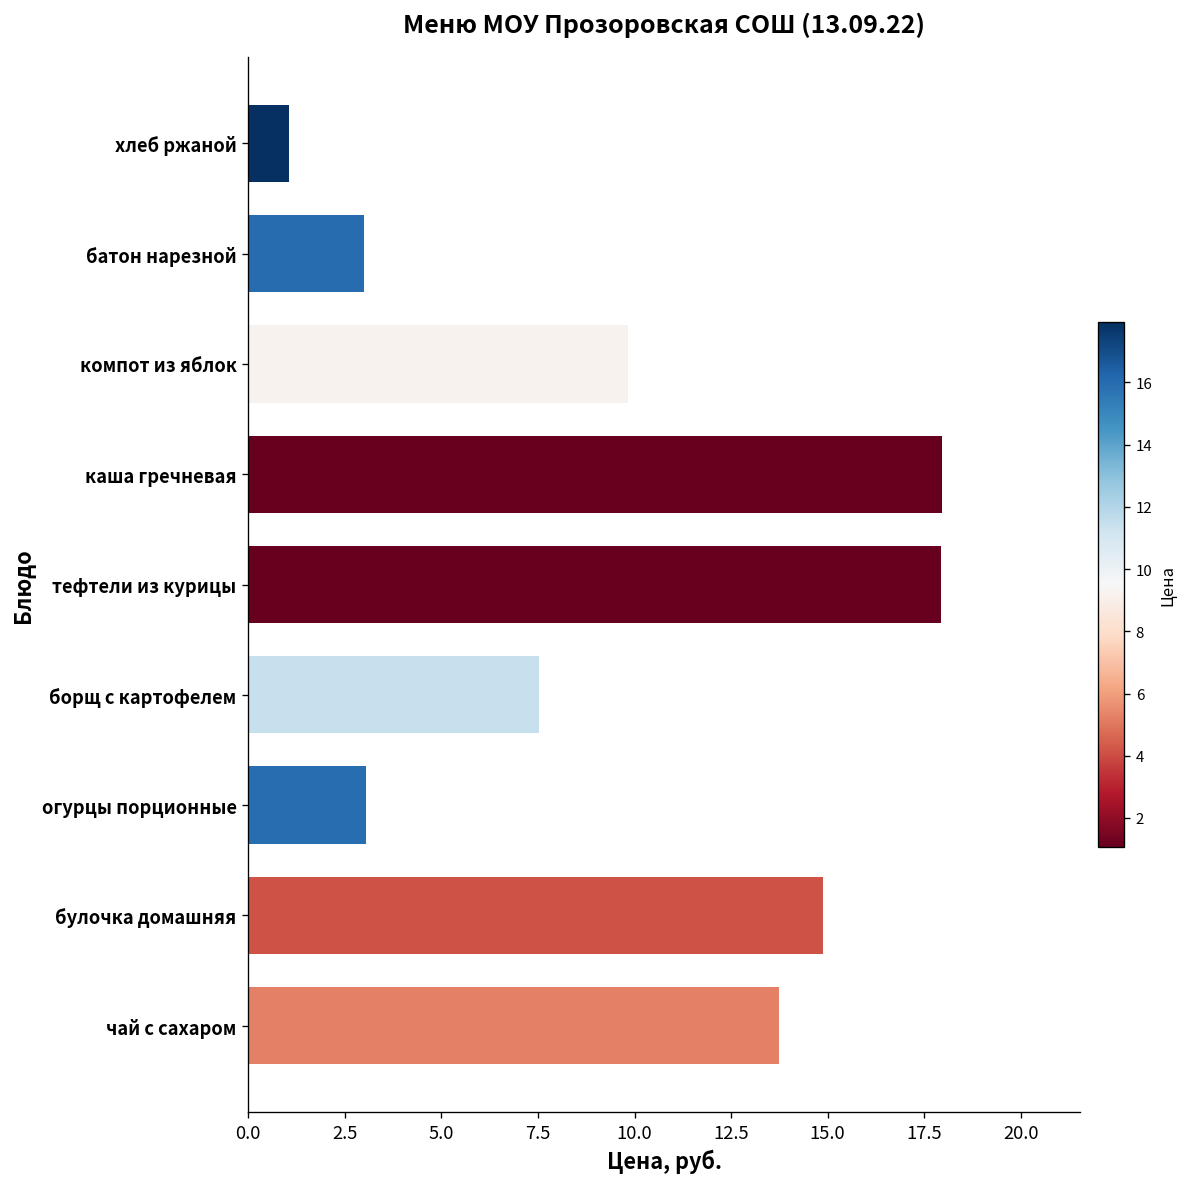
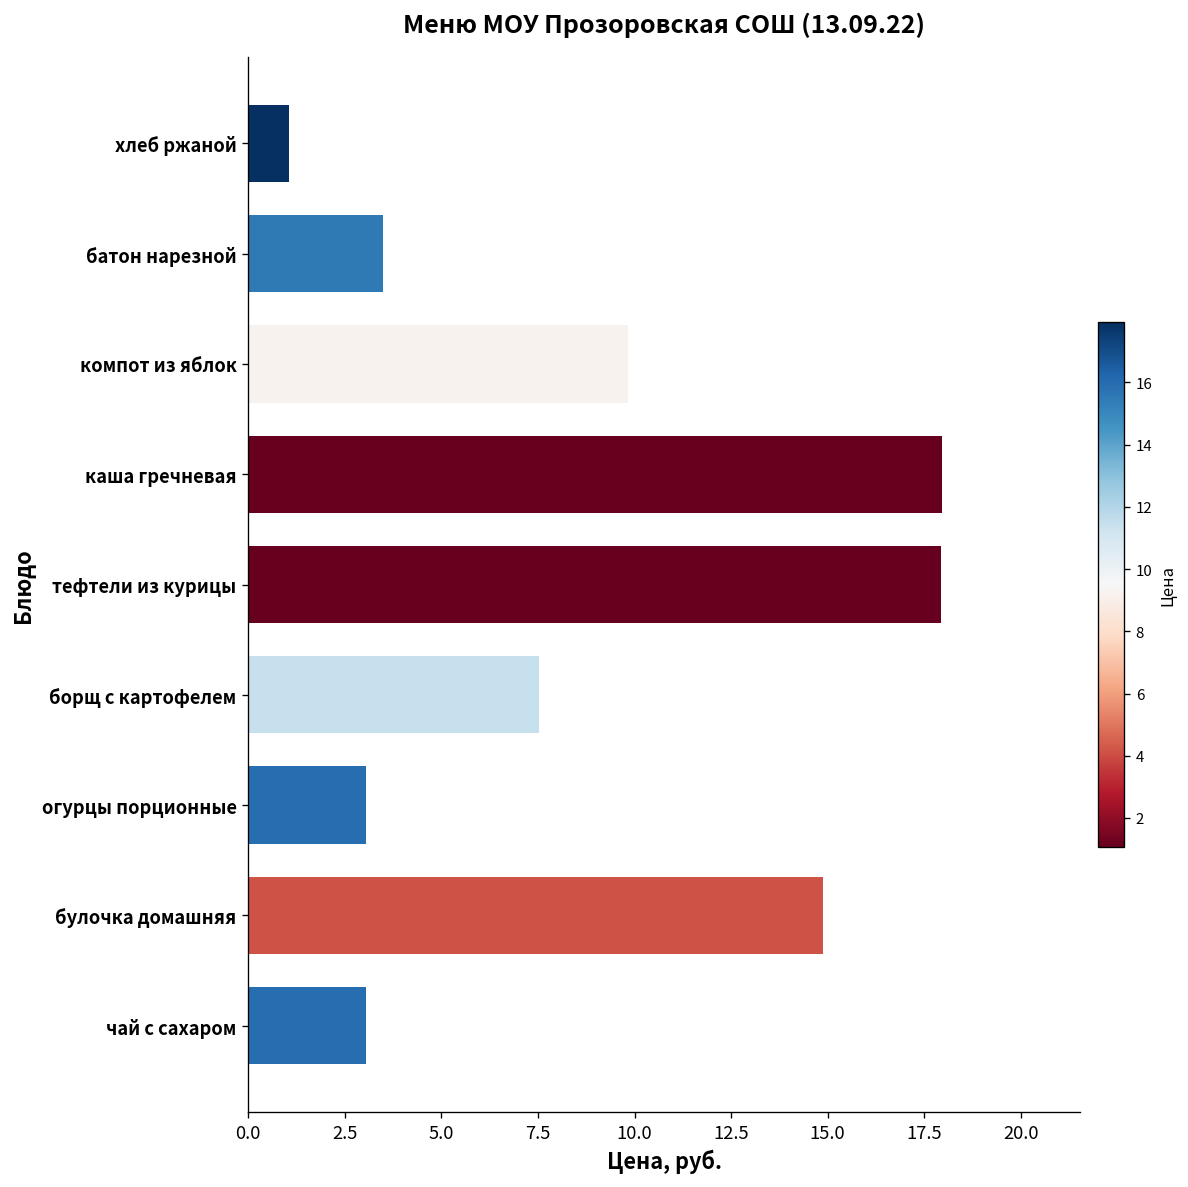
  {
    "хлеб ржаной": 1.1,
-   "батон нарезной": 3.0,
+   "батон нарезной": 3.5,
    "компот из яблок": 9.8,
    "каша гречневая": 18.0,
    "тефтели из курицы": 17.9,
    "борщ с картофелем": 7.5,
    "огурцы порционные": 3.0,
    "булочка домашняя": 14.9,
-   "чай с сахаром": 13.8
+   "чай с сахаром": 3.0
  }
